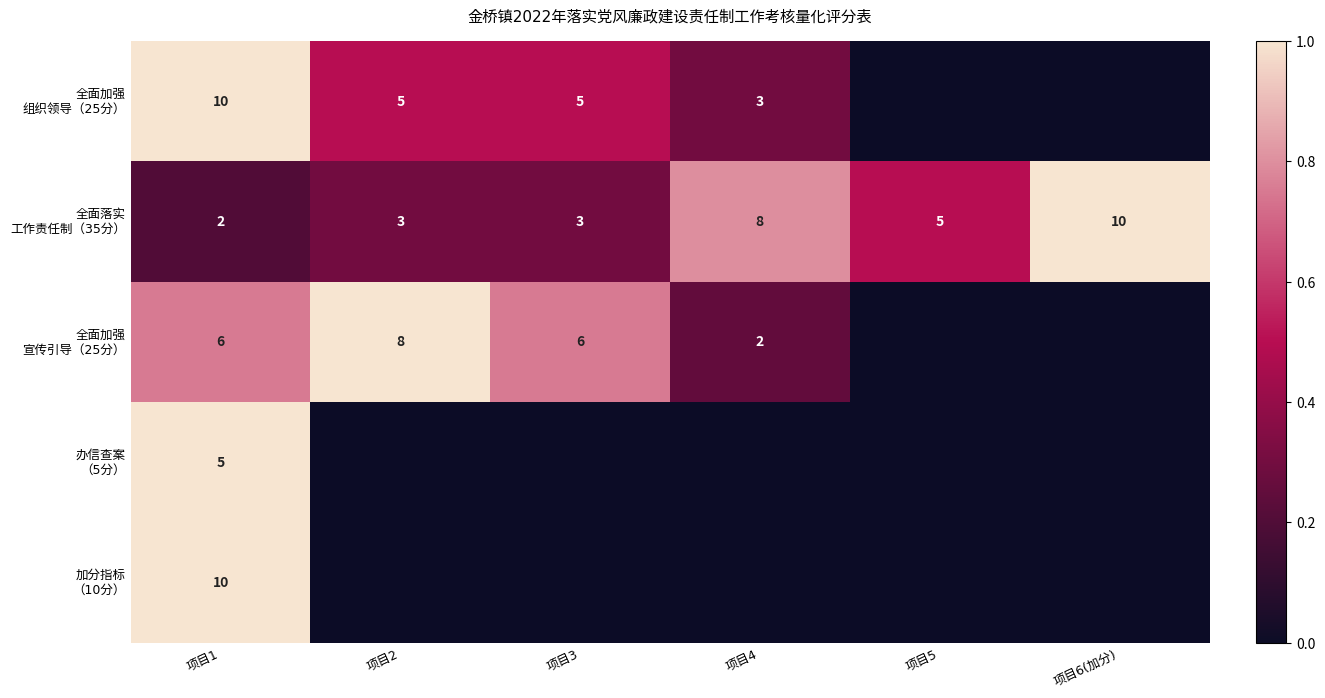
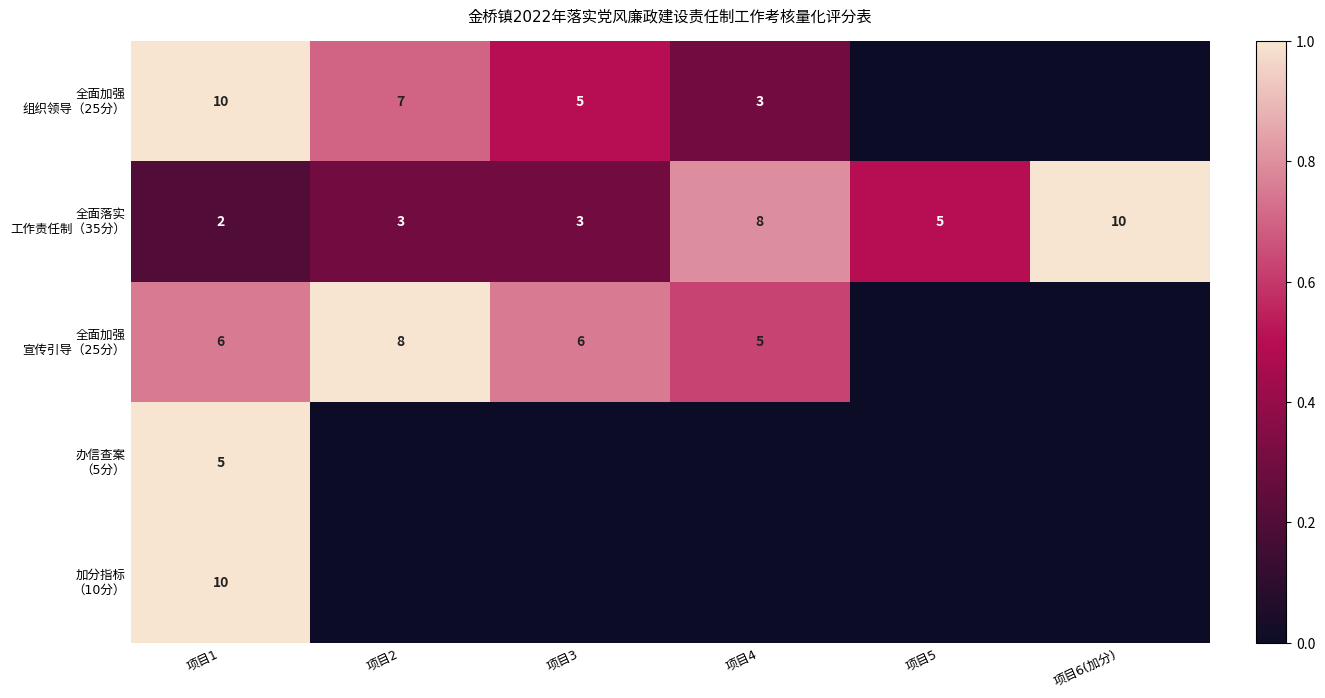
  {
    "全面加强 组织领导（25分）": {
      "项目1": 10,
-     "项目2": 5,
+     "项目2": 7,
      "项目3": 5,
      "项目4": 3
    },
    "全面落实 工作责任制（35分）": {
      "项目1": 2,
      "项目2": 3,
      "项目3": 3,
      "项目4": 8,
      "项目5": 5,
      "项目6(加分)": 10
    },
    "全面加强 宣传引导（25分）": {
      "项目1": 6,
      "项目2": 8,
      "项目3": 6,
-     "项目4": 2
+     "项目4": 5
    },
    "办信查案 （5分）": {
      "项目1": 5
    },
    "加分指标 （10分）": {
      "项目1": 10
    }
  }
